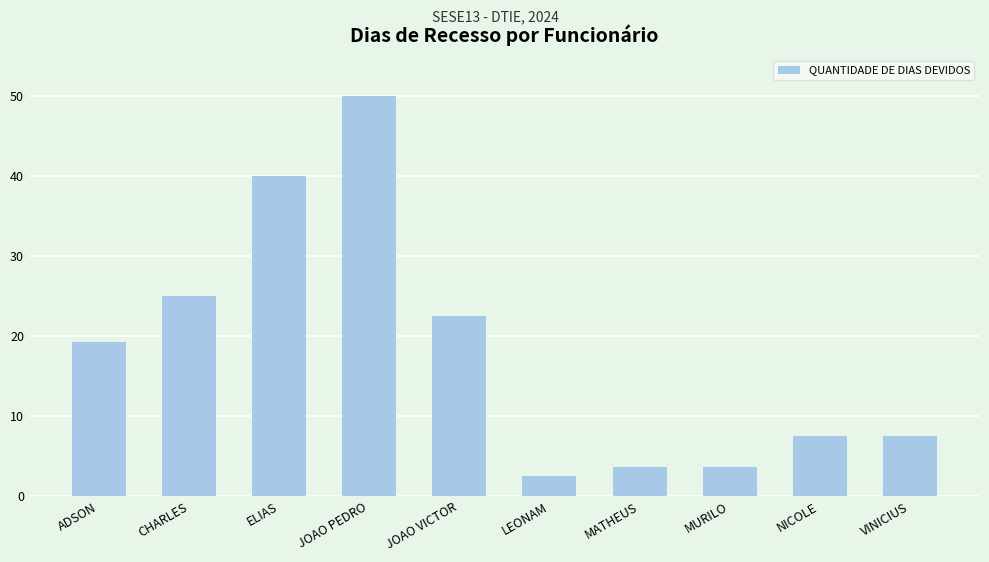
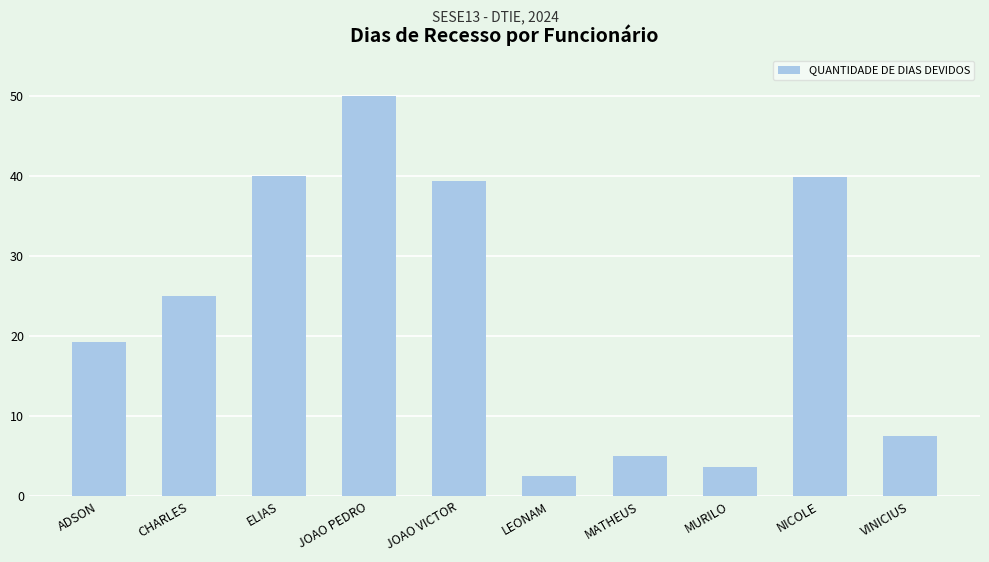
  {
    "ADSON": 19,
    "CHARLES": 25,
    "ELIAS": 40,
    "JOAO PEDRO": 50,
-   "JOAO VICTOR": 23,
+   "JOAO VICTOR": 39,
    "LEONAM": 3,
-   "MATHEUS": 4,
+   "MATHEUS": 5,
    "MURILO": 4,
-   "NICOLE": 8,
+   "NICOLE": 40,
    "VINICIUS": 8
  }
